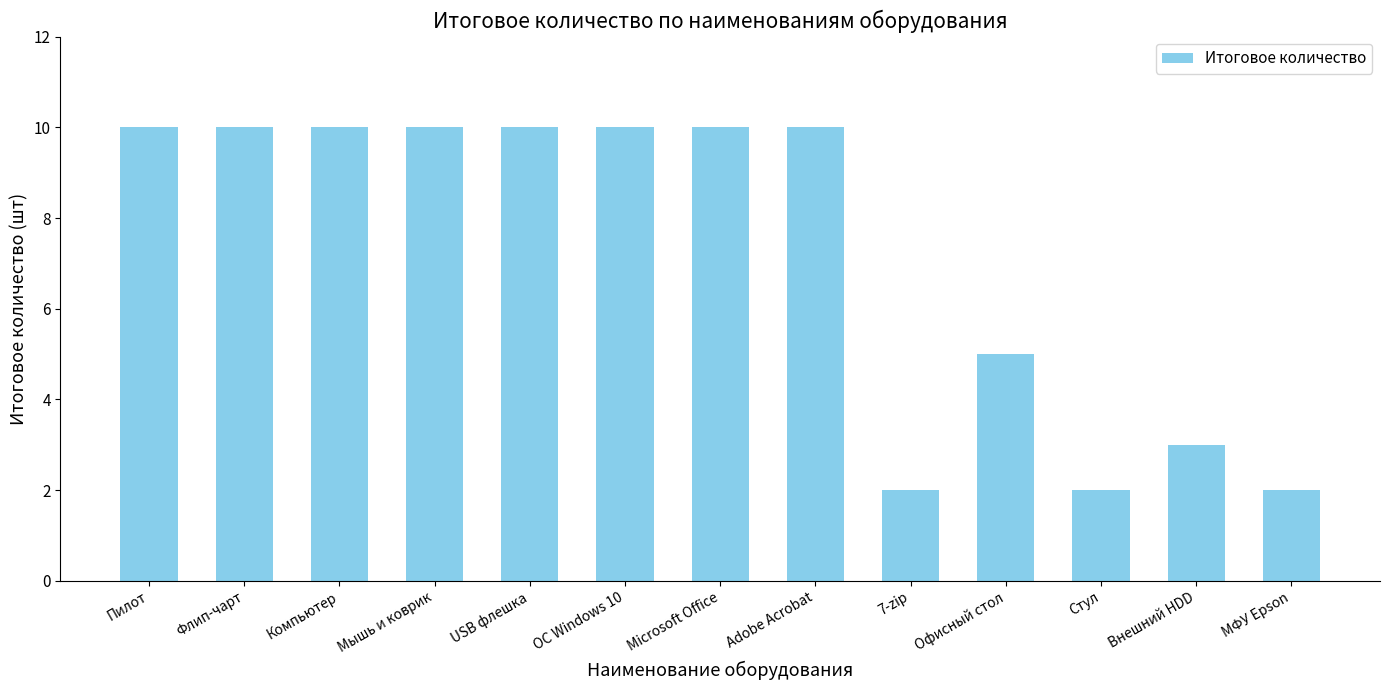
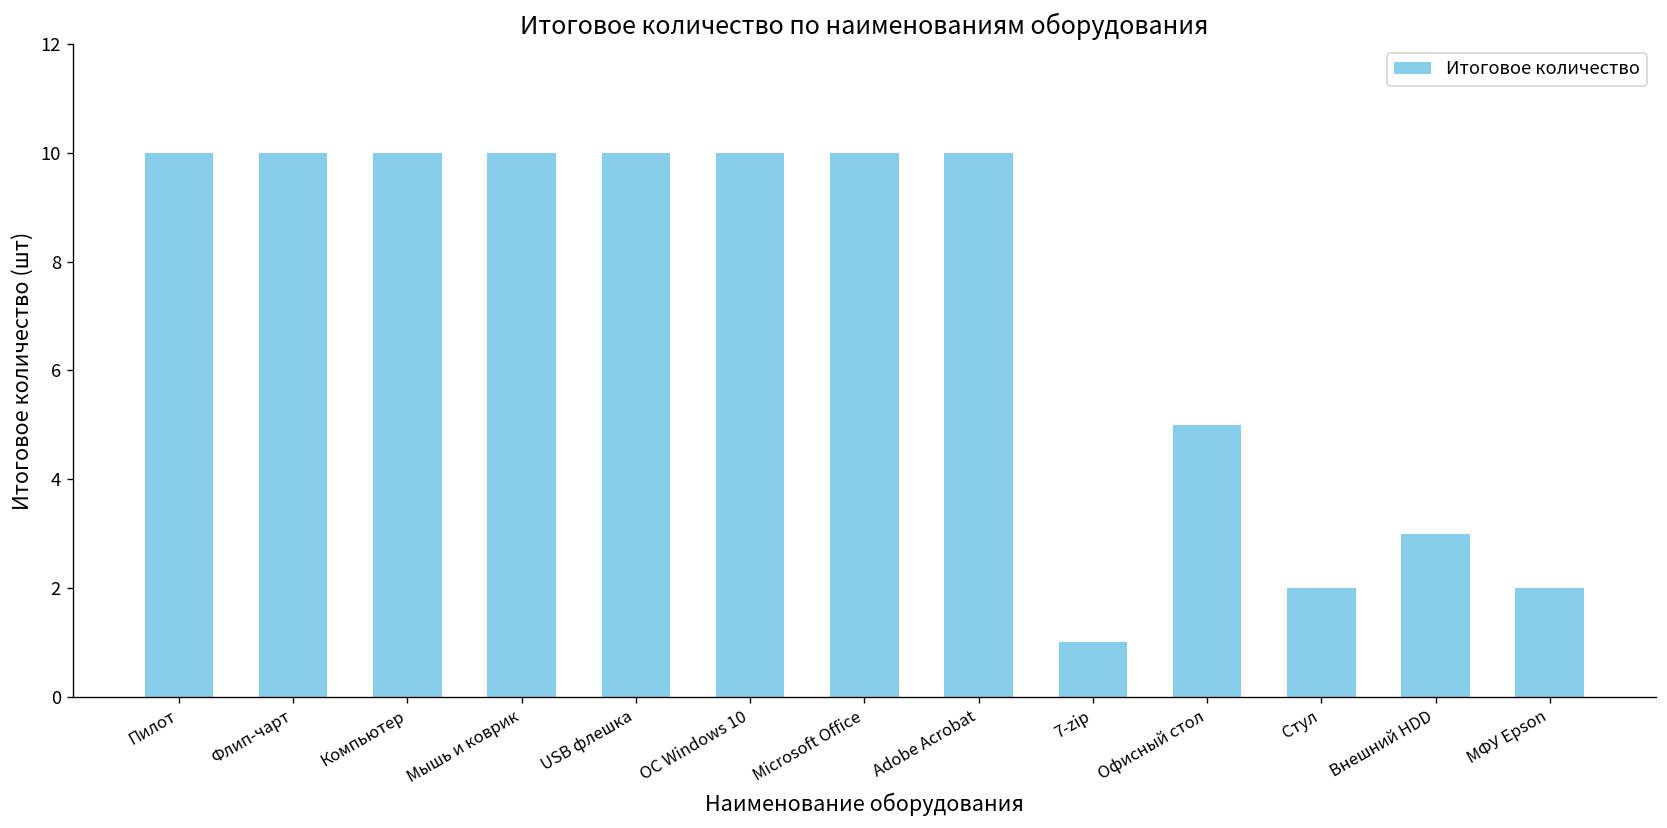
  {
    "Пилот": 10,
    "Флип-чарт": 10,
    "Компьютер": 10,
    "Мышь и коврик": 10,
    "USB флешка": 10,
    "ОС Windows 10": 10,
    "Microsoft Office": 10,
    "Adobe Acrobat": 10,
-   "7-zip": 2,
+   "7-zip": 1,
    "Офисный стол": 5,
    "Стул": 2,
    "Внешний HDD": 3,
    "МФУ Epson": 2
  }
